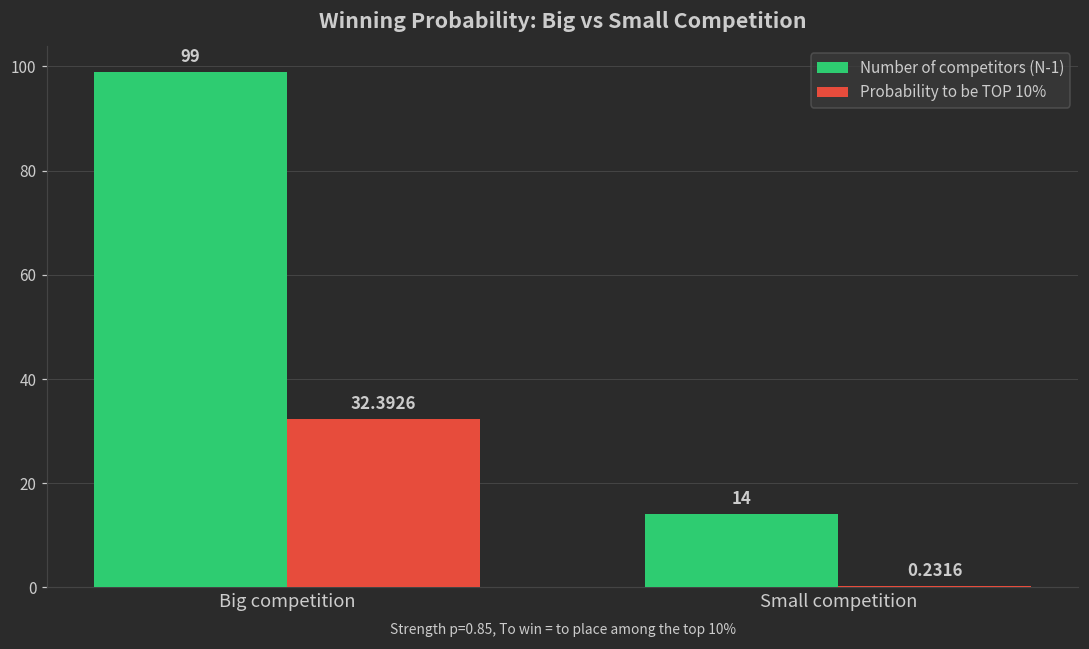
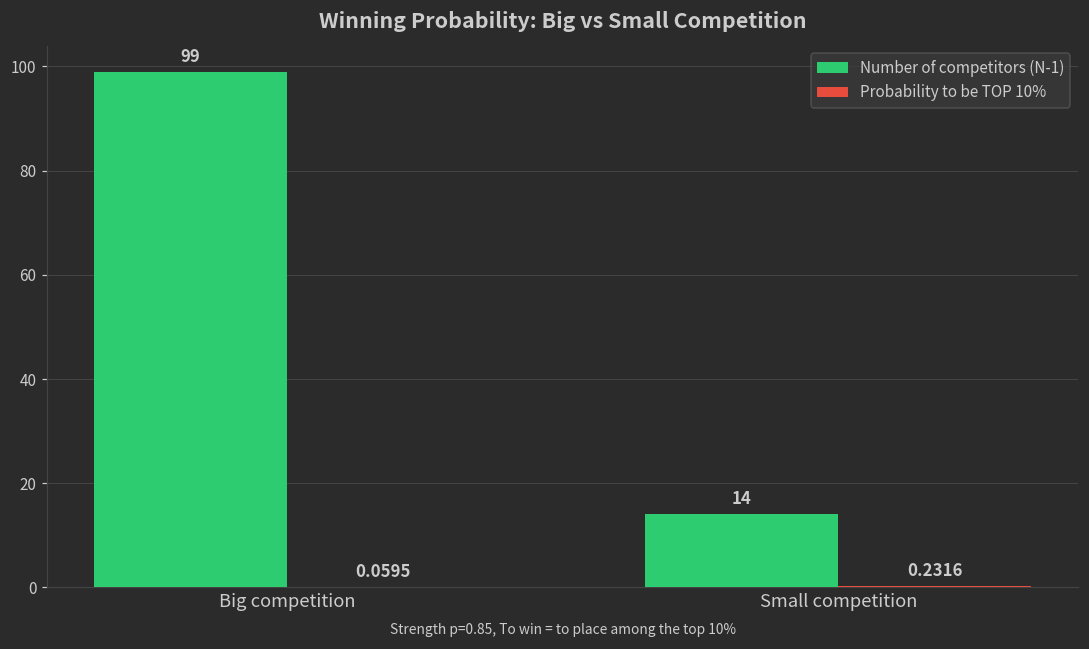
  {
    "Number of competitors (N-1)": {
      "Big competition": 99,
      "Small competition": 14
    },
    "Probability to be TOP 10%": {
-     "Big competition": 32.3926,
+     "Big competition": 0.0595,
      "Small competition": 0.2316
    }
  }
